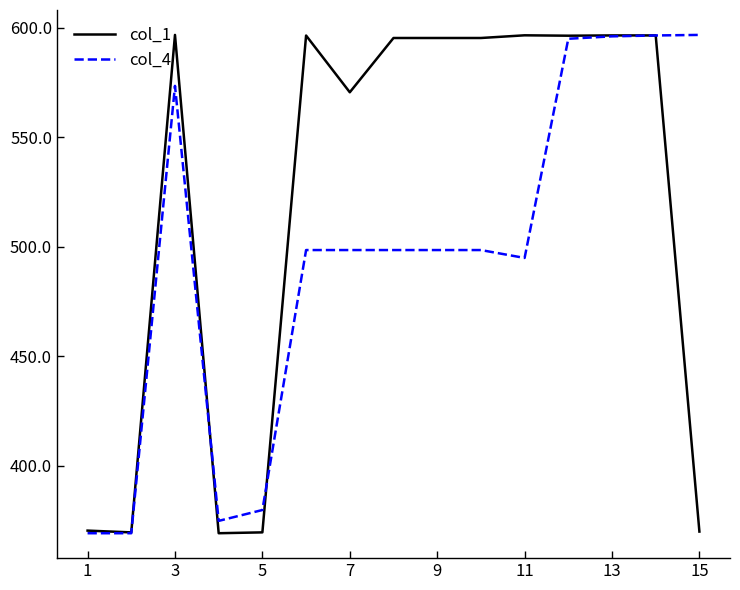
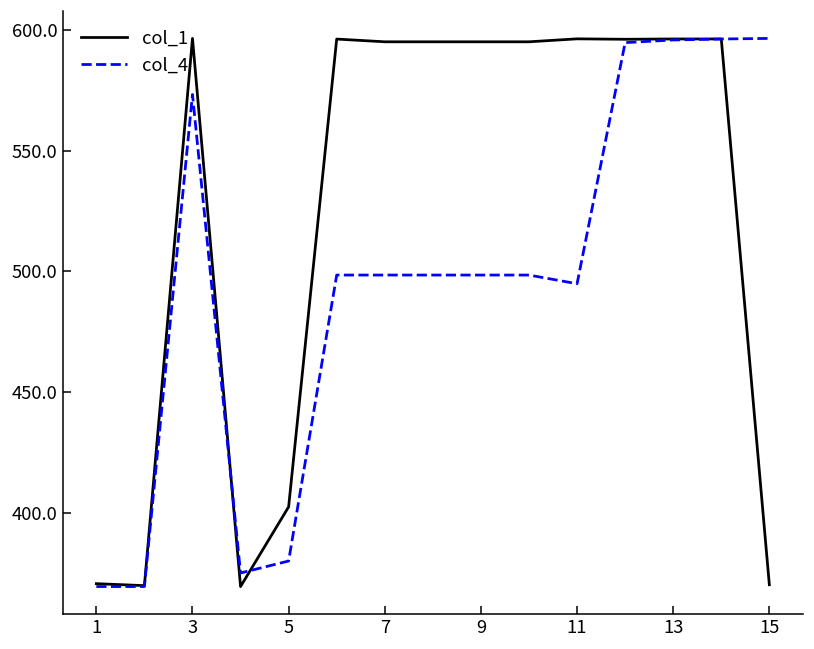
  {
    "col_1": {
      "1": 371,
      "3": 597,
-     "5": 370,
-     "7": 570,
+     "5": 402,
+     "7": 595,
      "9": 595,
      "11": 596,
      "15": 370
    },
    "col_4": {
      "1": 369,
      "3": 573,
      "5": 380,
      "7": 499,
      "9": 499,
      "11": 495,
      "15": 597
    }
  }
